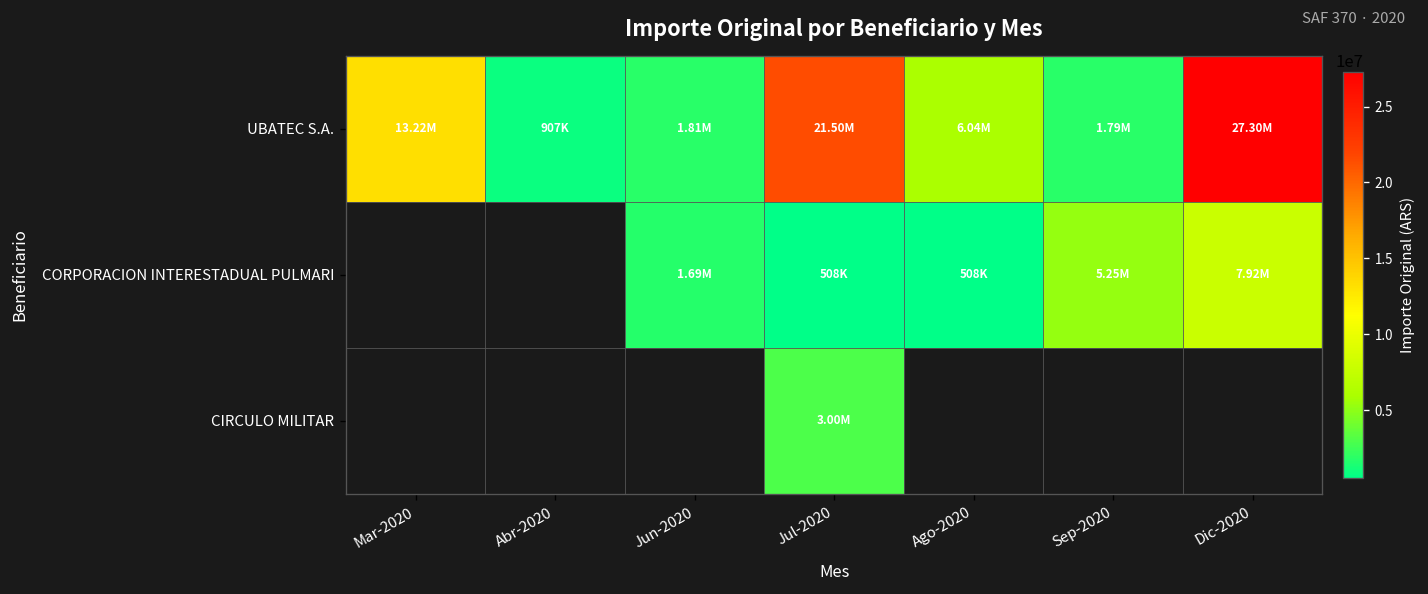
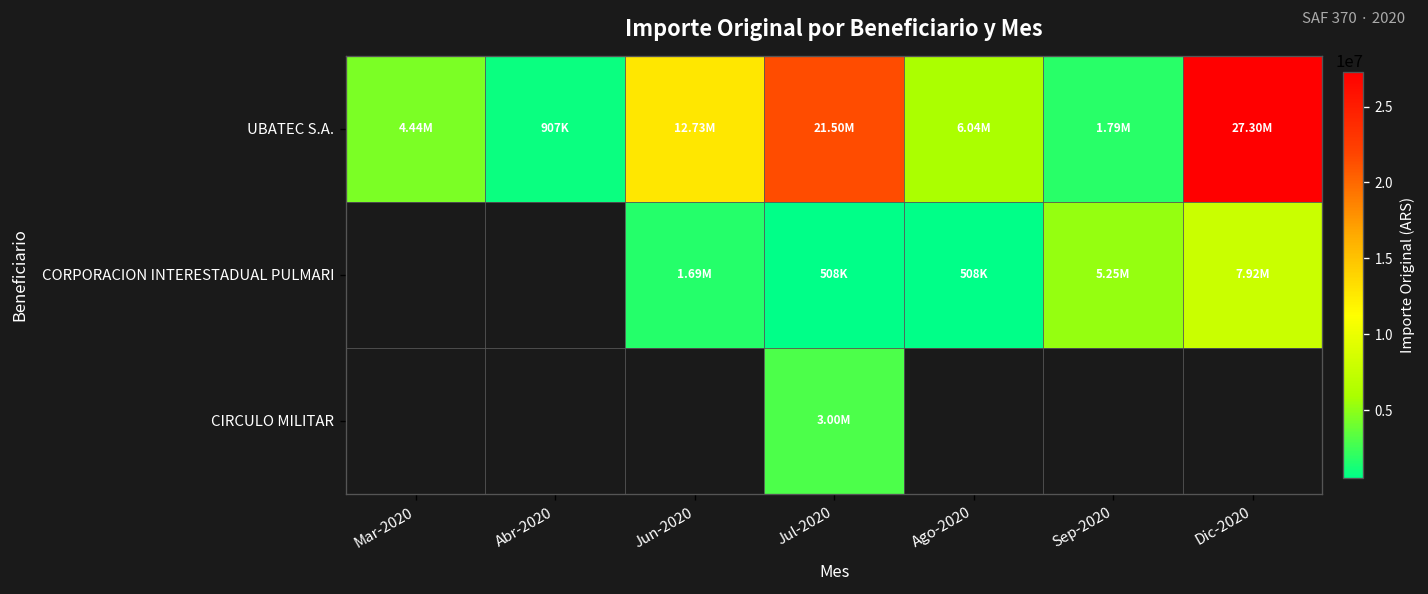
  {
    "UBATEC S.A.": {
-     "Mar-2020": "13.22M",
+     "Mar-2020": "4.44M",
      "Abr-2020": "907K",
-     "Jun-2020": "1.81M",
+     "Jun-2020": "12.73M",
      "Jul-2020": "21.50M",
      "Ago-2020": "6.04M",
      "Sep-2020": "1.79M",
      "Dic-2020": "27.30M"
    },
    "CORPORACION INTERESTADUAL PULMARI": {
      "Jun-2020": "1.69M",
      "Jul-2020": "508K",
      "Ago-2020": "508K",
      "Sep-2020": "5.25M",
      "Dic-2020": "7.92M"
    },
    "CIRCULO MILITAR": {
      "Jul-2020": "3.00M"
    }
  }
